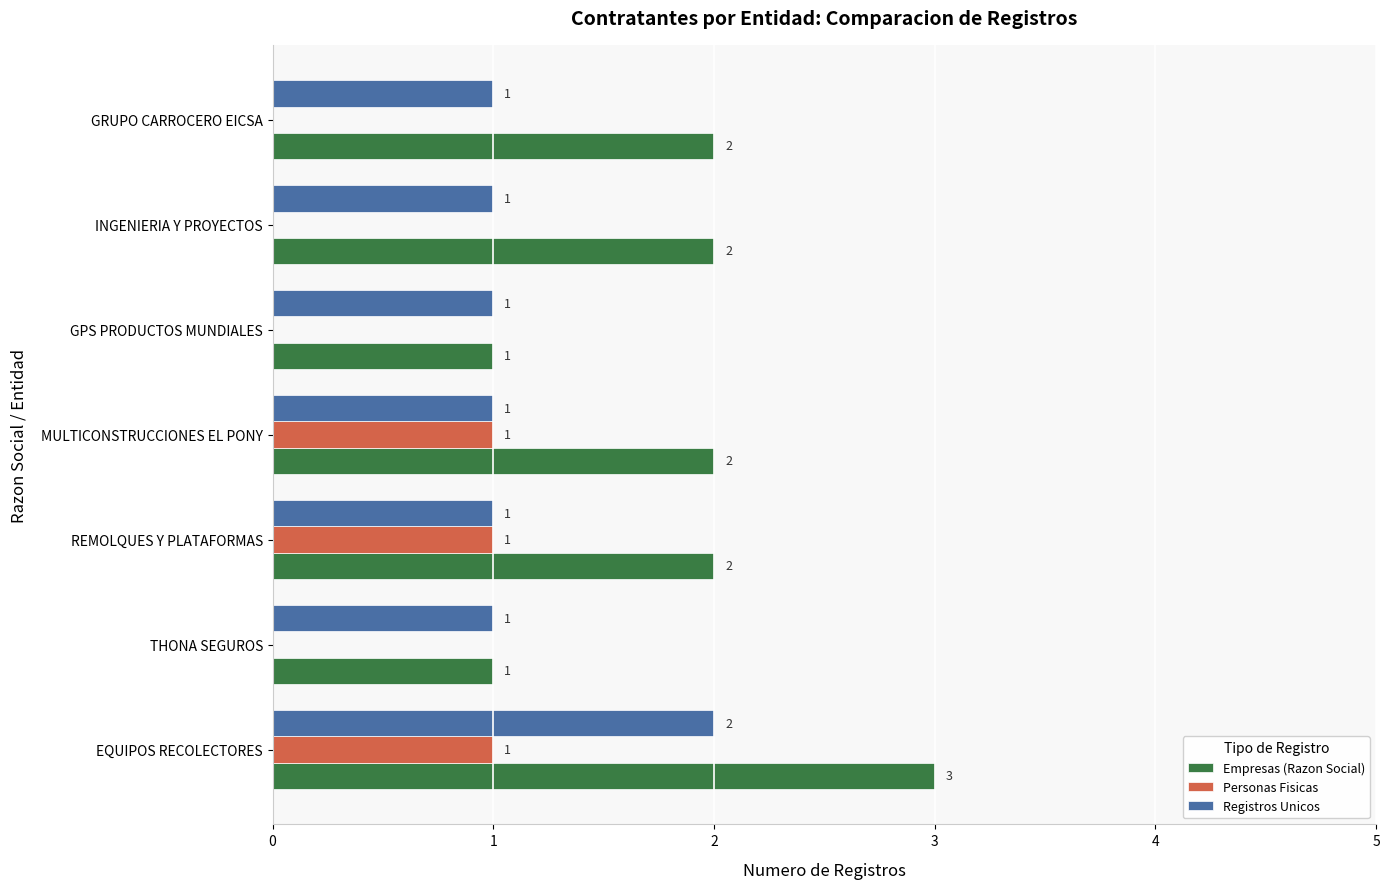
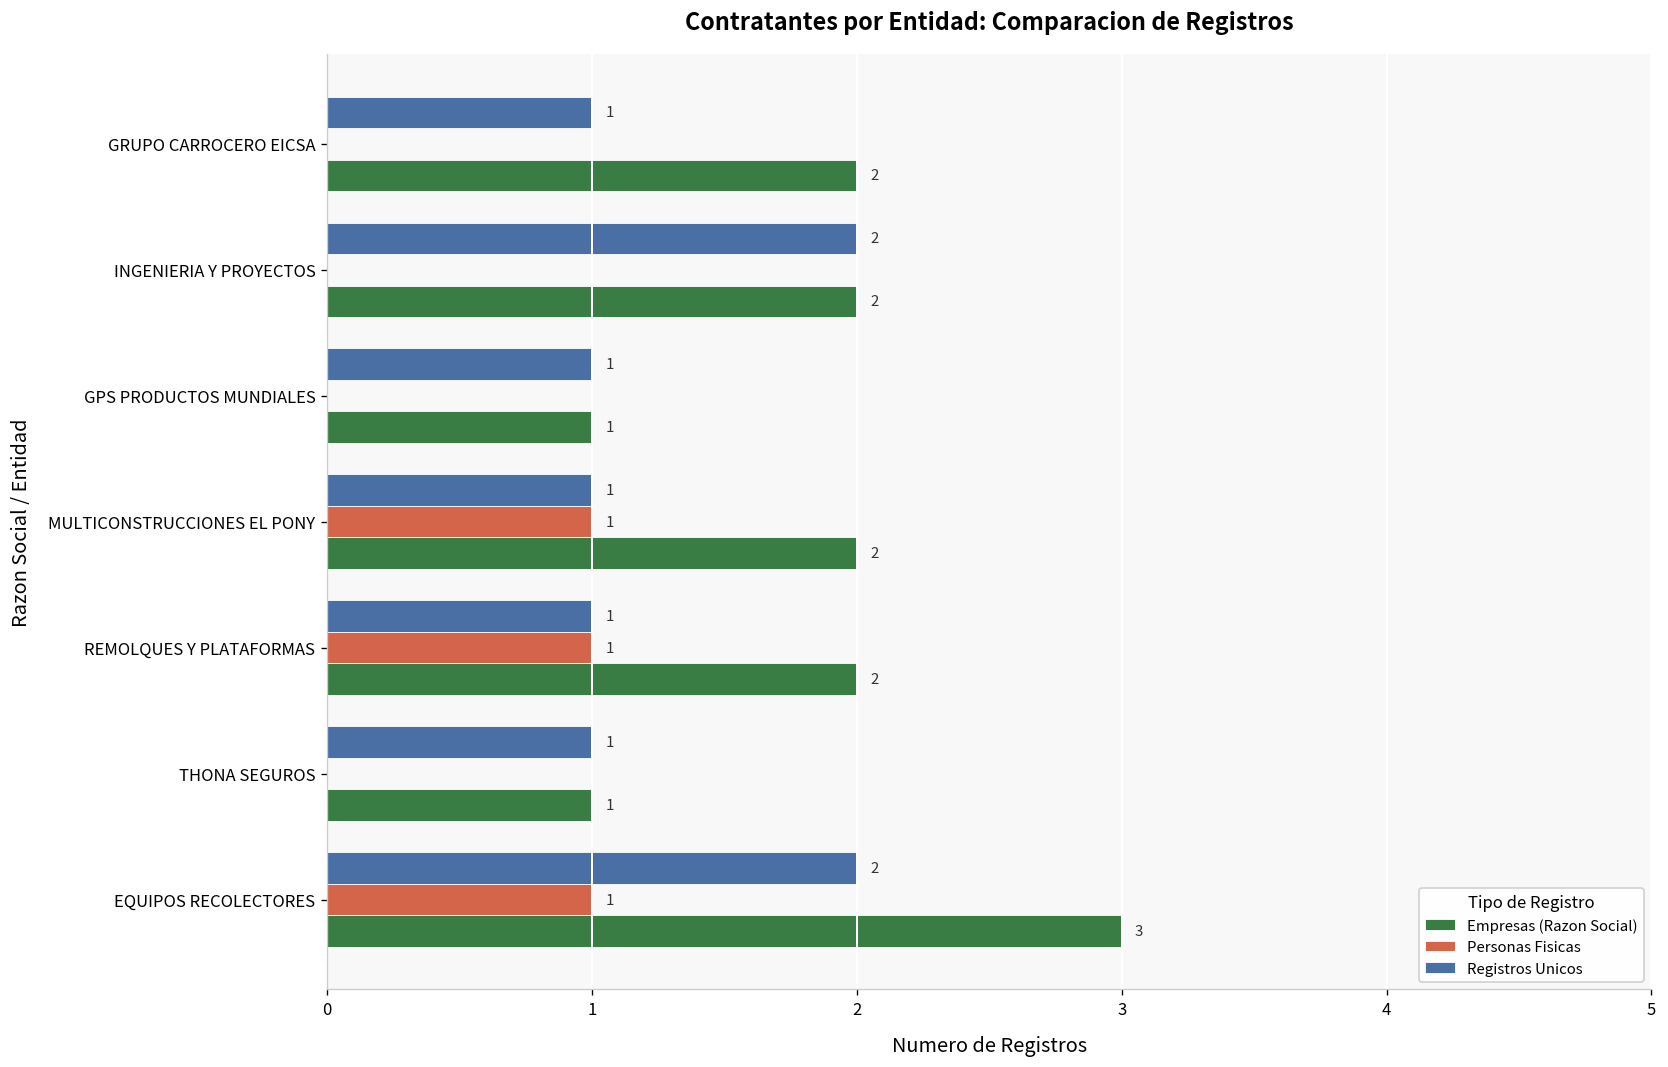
  {
    "Empresas (Razon Social)": {
      "GRUPO CARROCERO EICSA": 2,
      "INGENIERIA Y PROYECTOS": 2,
      "GPS PRODUCTOS MUNDIALES": 1,
      "MULTICONSTRUCCIONES EL PONY": 2,
      "REMOLQUES Y PLATAFORMAS": 2,
      "THONA SEGUROS": 1,
      "EQUIPOS RECOLECTORES": 3
    },
    "Personas Fisicas": {
      "MULTICONSTRUCCIONES EL PONY": 1,
      "REMOLQUES Y PLATAFORMAS": 1,
      "EQUIPOS RECOLECTORES": 1
    },
    "Registros Unicos": {
      "GRUPO CARROCERO EICSA": 1,
-     "INGENIERIA Y PROYECTOS": 1,
+     "INGENIERIA Y PROYECTOS": 2,
      "GPS PRODUCTOS MUNDIALES": 1,
      "MULTICONSTRUCCIONES EL PONY": 1,
      "REMOLQUES Y PLATAFORMAS": 1,
      "THONA SEGUROS": 1,
      "EQUIPOS RECOLECTORES": 2
    }
  }
